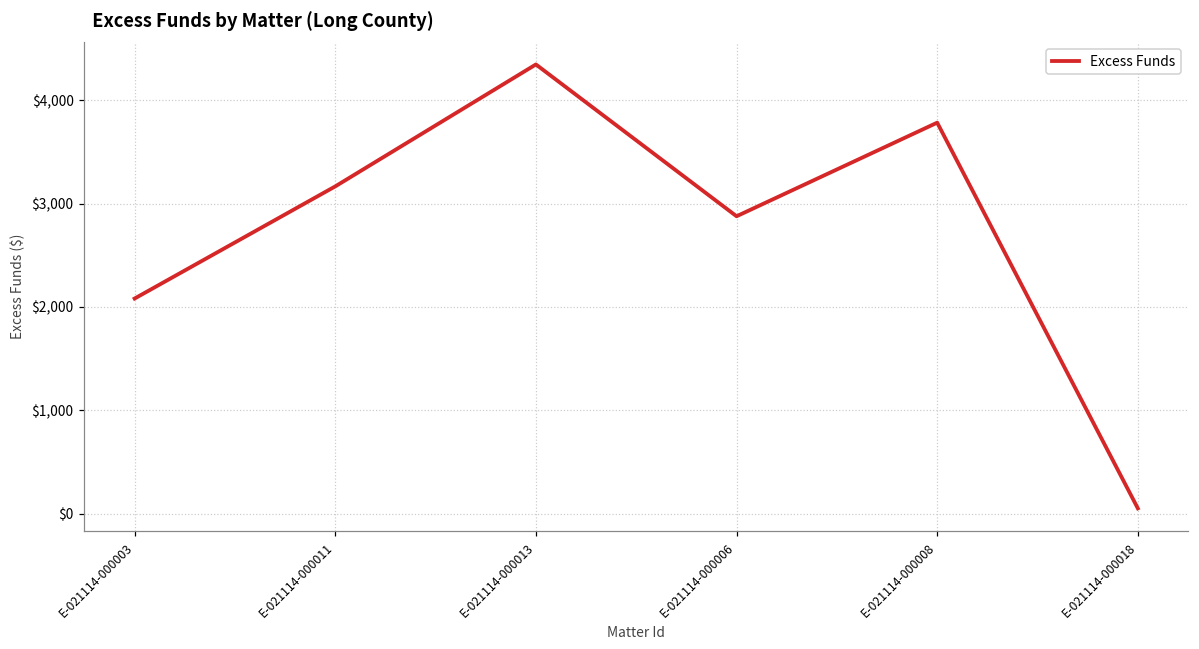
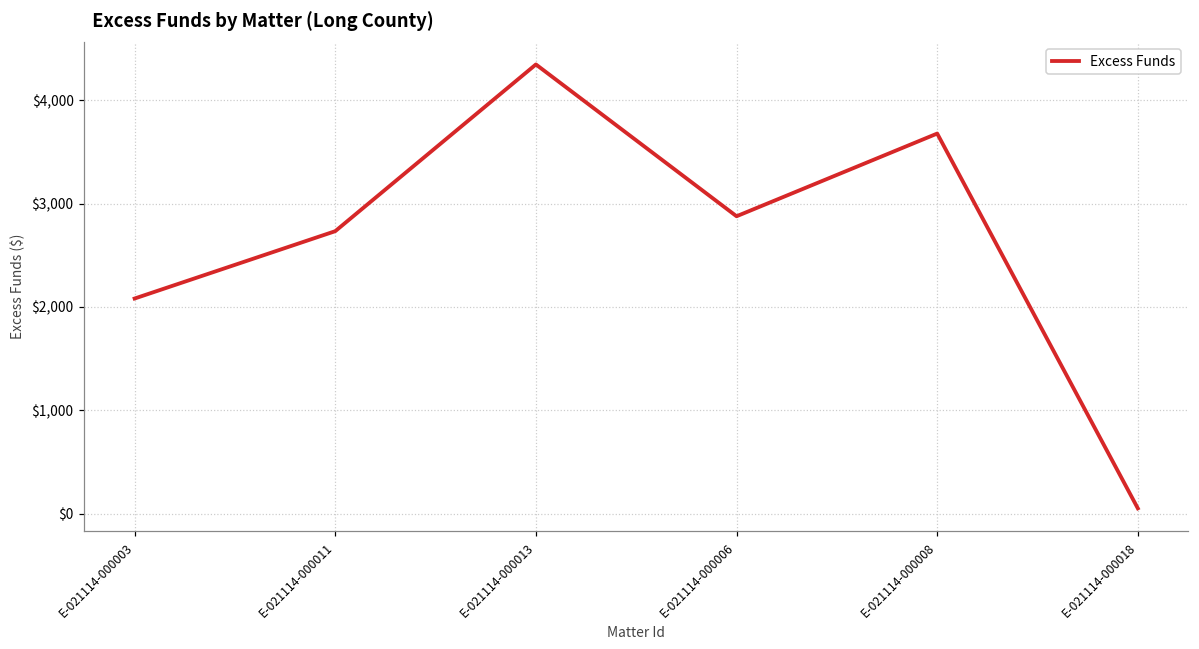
  {
    "E-021114-000003": "$2,100",
-   "E-021114-000011": "$3,200",
+   "E-021114-000011": "$2,700",
    "E-021114-000013": "$4,300",
    "E-021114-000006": "$2,900",
-   "E-021114-000008": "$3,800",
+   "E-021114-000008": "$3,700",
    "E-021114-000018": "$100"
  }
